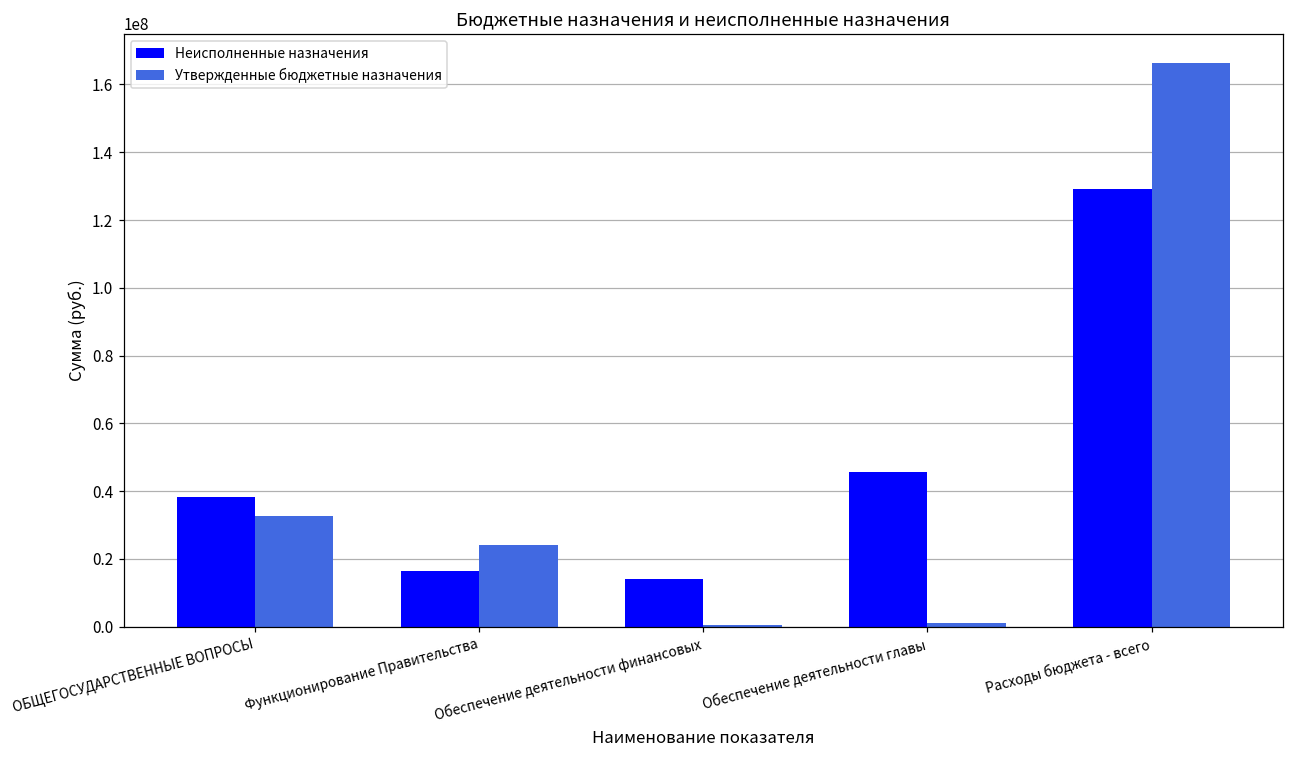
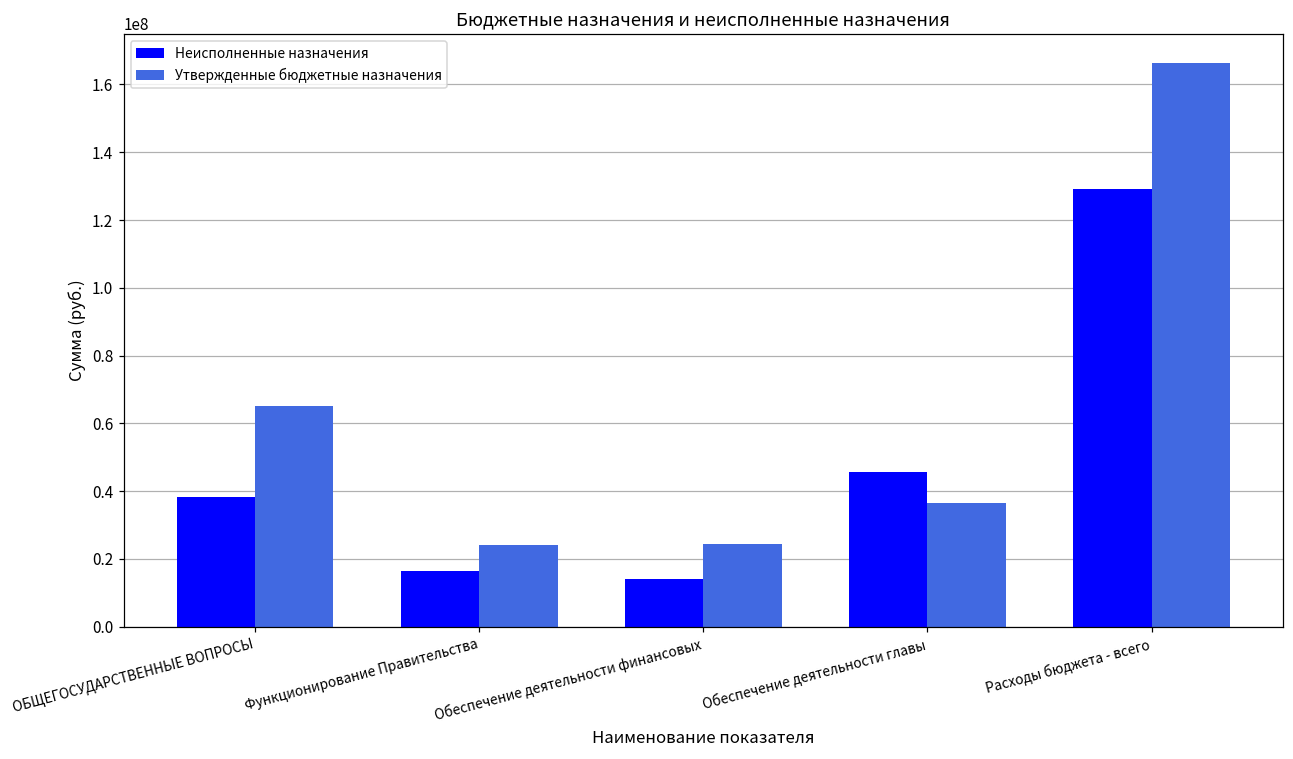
  {
    "Неисполненные назначения": {
      "ОБЩЕГОСУДАРСТВЕННЫЕ ВОПРОСЫ": 38000000,
      "Функционирование Правительства": 17000000,
      "Обеспечение деятельности финансовых": 14000000,
      "Обеспечение деятельности главы": 46000000,
      "Расходы бюджета - всего": 129000000
    },
    "Утвержденные бюджетные назначения": {
-     "ОБЩЕГОСУДАРСТВЕННЫЕ ВОПРОСЫ": 33000000,
+     "ОБЩЕГОСУДАРСТВЕННЫЕ ВОПРОСЫ": 65000000,
      "Функционирование Правительства": 24000000,
-     "Обеспечение деятельности финансовых": 0,
-     "Обеспечение деятельности главы": 1000000,
+     "Обеспечение деятельности финансовых": 24000000,
+     "Обеспечение деятельности главы": 36000000,
      "Расходы бюджета - всего": 166000000
    }
  }
